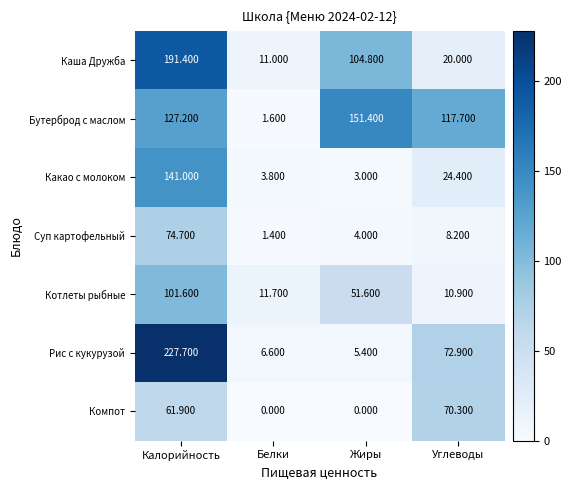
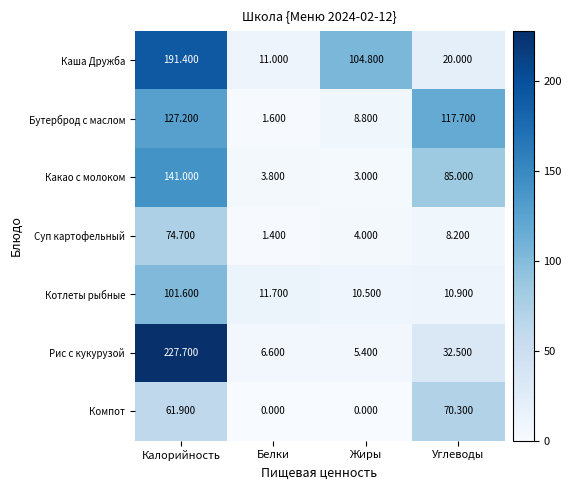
  {
    "Каша Дружба": {
      "Калорийность": 191.400,
      "Белки": 11.000,
      "Жиры": 104.800,
      "Углеводы": 20.000
    },
    "Бутерброд с маслом": {
      "Калорийность": 127.200,
      "Белки": 1.600,
-     "Жиры": 151.400,
+     "Жиры": 8.800,
      "Углеводы": 117.700
    },
    "Какао с молоком": {
      "Калорийность": 141.000,
      "Белки": 3.800,
      "Жиры": 3.000,
-     "Углеводы": 24.400
+     "Углеводы": 85.000
    },
    "Суп картофельный": {
      "Калорийность": 74.700,
      "Белки": 1.400,
      "Жиры": 4.000,
      "Углеводы": 8.200
    },
    "Котлеты рыбные": {
      "Калорийность": 101.600,
      "Белки": 11.700,
-     "Жиры": 51.600,
+     "Жиры": 10.500,
      "Углеводы": 10.900
    },
    "Рис с кукурузой": {
      "Калорийность": 227.700,
      "Белки": 6.600,
      "Жиры": 5.400,
-     "Углеводы": 72.900
+     "Углеводы": 32.500
    },
    "Компот": {
      "Калорийность": 61.900,
      "Белки": 0.000,
      "Жиры": 0.000,
      "Углеводы": 70.300
    }
  }
